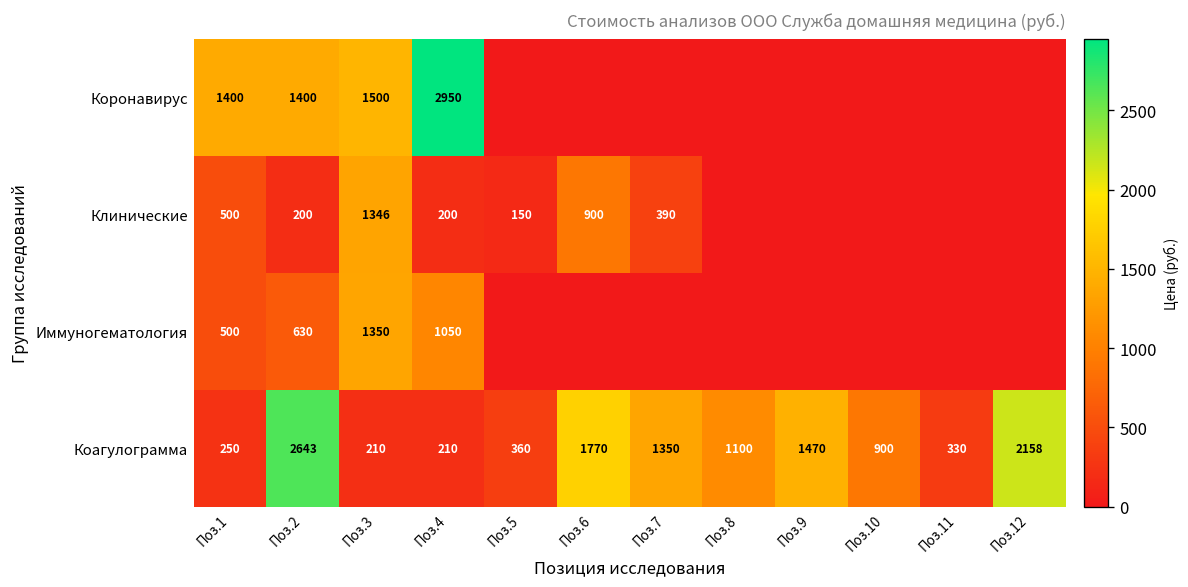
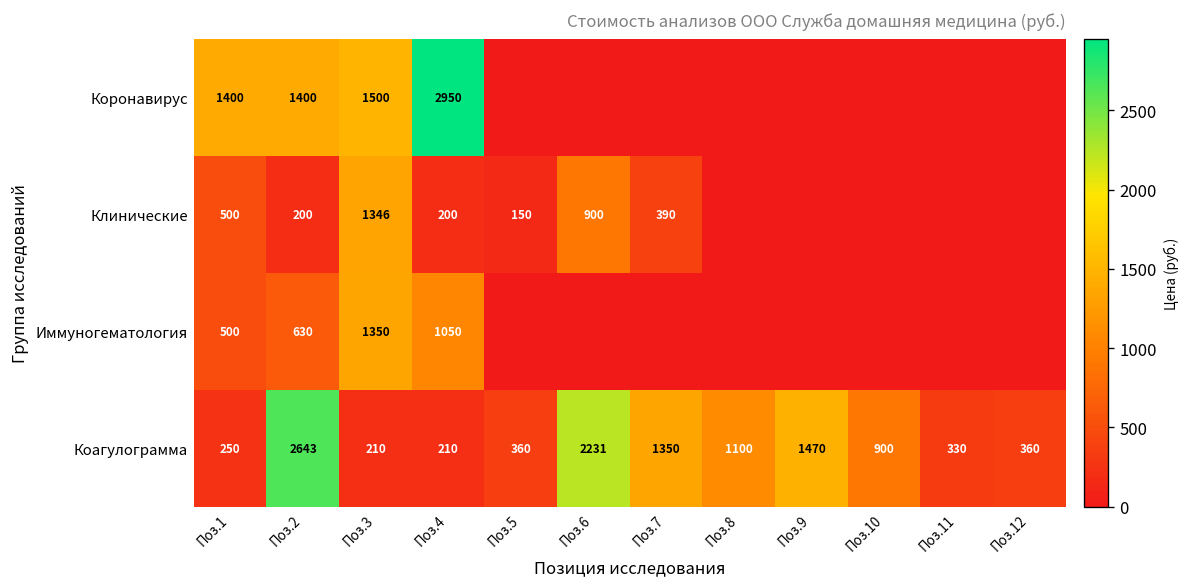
  {
    "Коронавирус": {
      "Поз.1": 1400,
      "Поз.2": 1400,
      "Поз.3": 1500,
      "Поз.4": 2950
    },
    "Клинические": {
      "Поз.1": 500,
      "Поз.2": 200,
      "Поз.3": 1346,
      "Поз.4": 200,
      "Поз.5": 150,
      "Поз.6": 900,
      "Поз.7": 390
    },
    "Иммуногематология": {
      "Поз.1": 500,
      "Поз.2": 630,
      "Поз.3": 1350,
      "Поз.4": 1050
    },
    "Коагулограмма": {
      "Поз.1": 250,
      "Поз.2": 2643,
      "Поз.3": 210,
      "Поз.4": 210,
      "Поз.5": 360,
-     "Поз.6": 1770,
+     "Поз.6": 2231,
      "Поз.7": 1350,
      "Поз.8": 1100,
      "Поз.9": 1470,
      "Поз.10": 900,
      "Поз.11": 330,
-     "Поз.12": 2158
+     "Поз.12": 360
    }
  }
